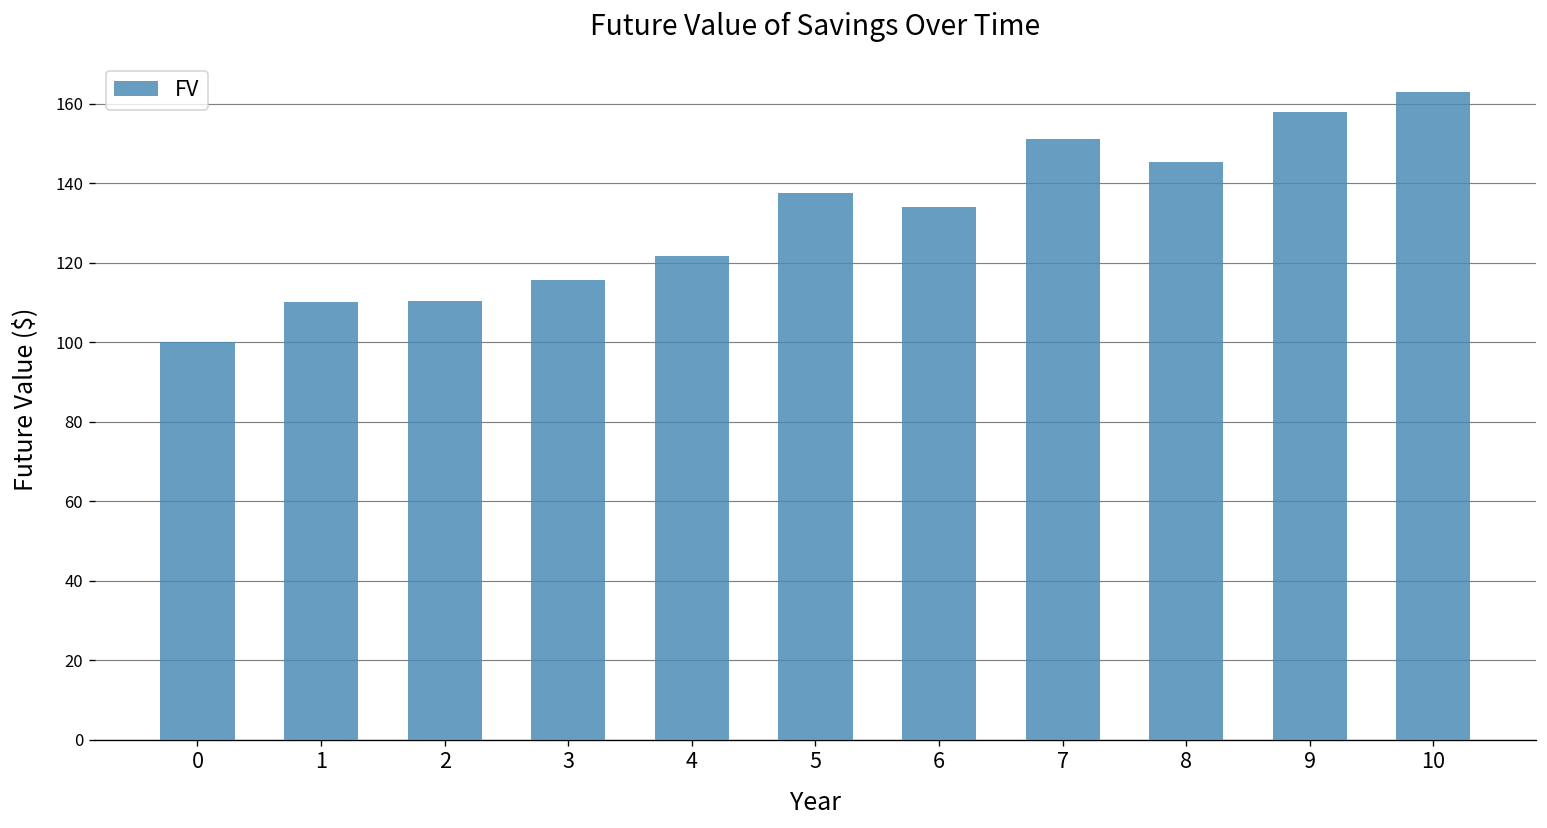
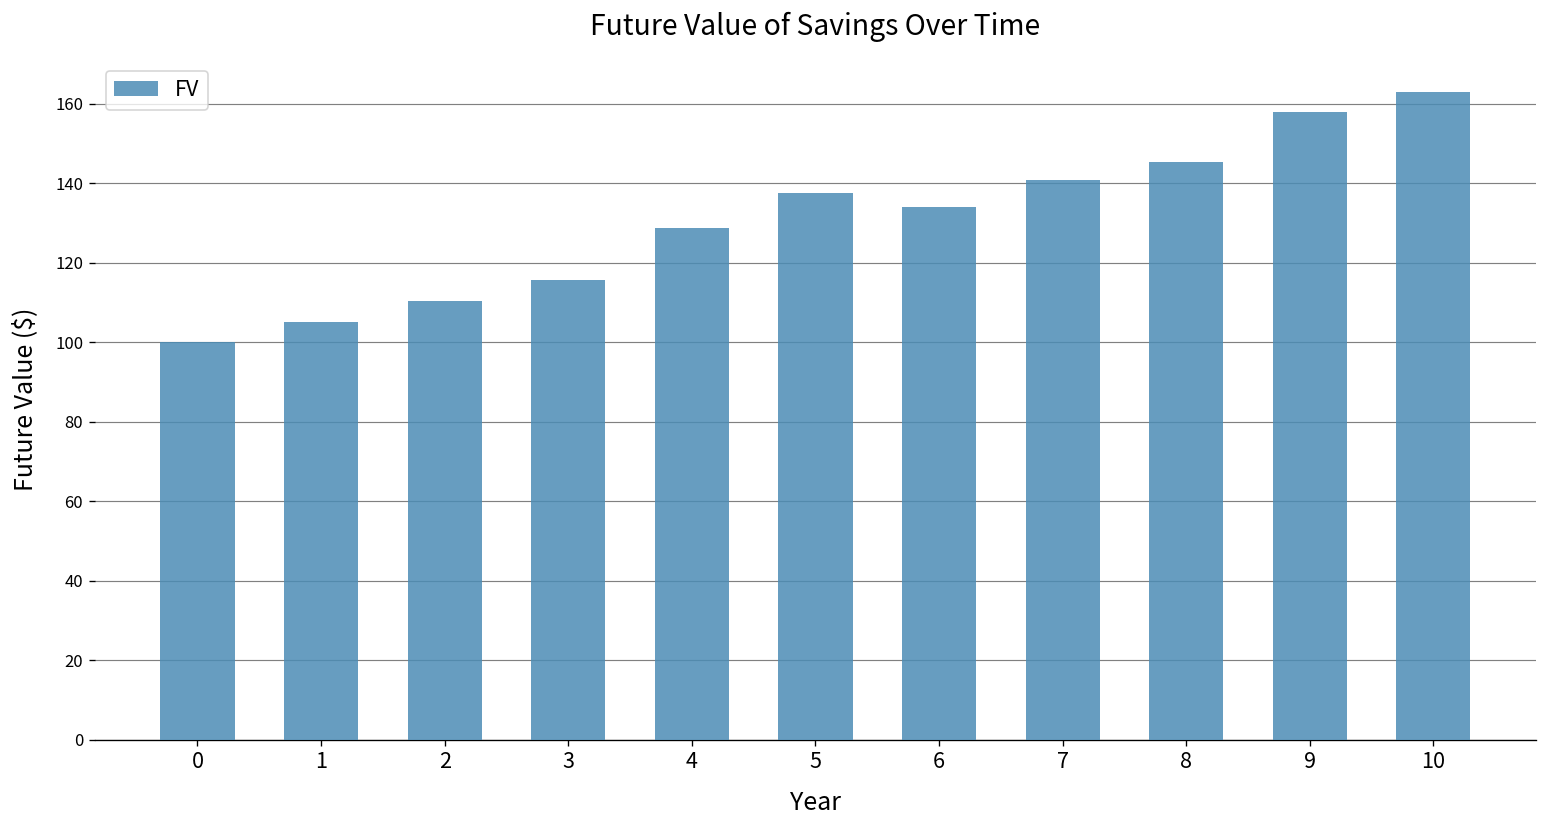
  {
    "0": 100,
-   "1": 110,
+   "1": 105,
    "2": 110,
    "3": 116,
-   "4": 122,
+   "4": 129,
    "5": 138,
    "6": 134,
-   "7": 151,
+   "7": 141,
    "8": 145,
    "9": 158,
    "10": 163
  }
